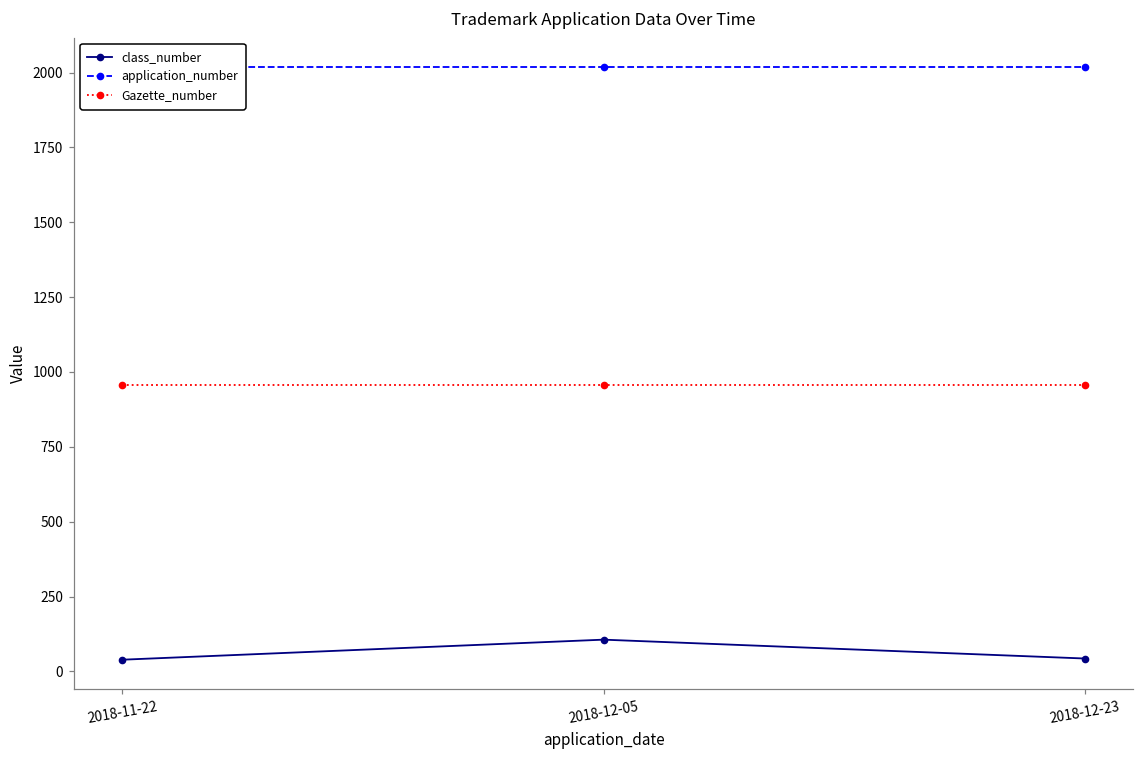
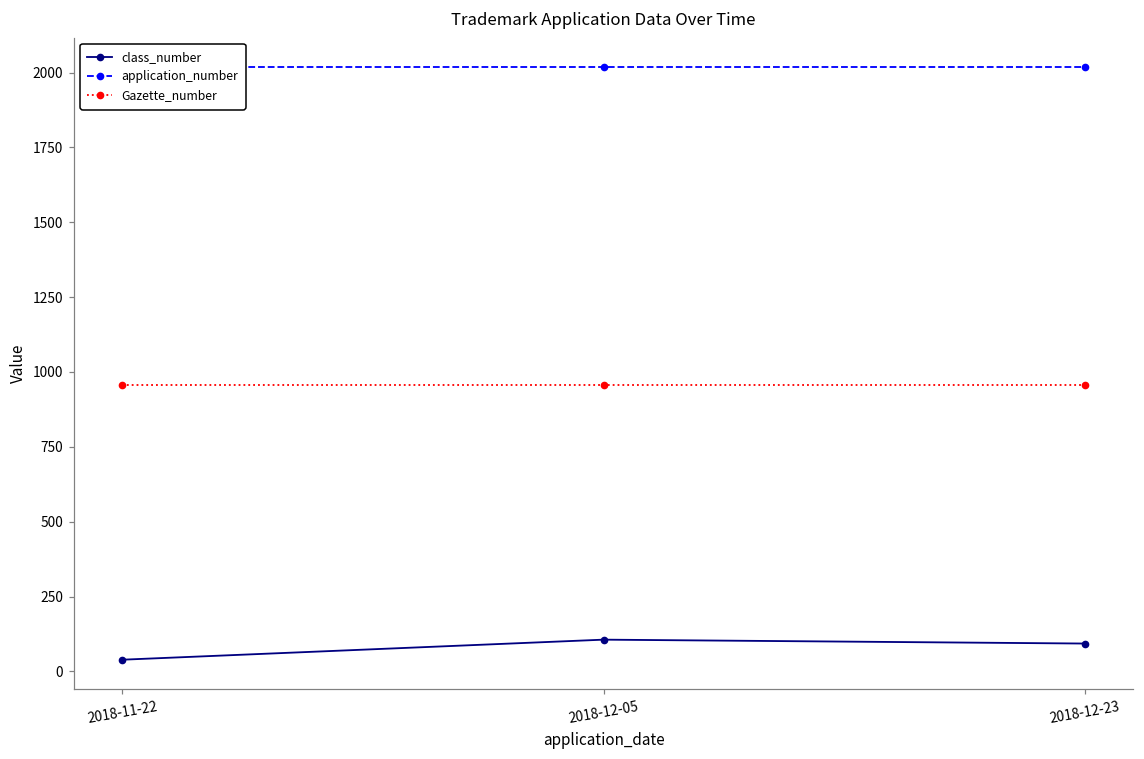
  {
    "class_number": {
      "2018-11-22": 40,
      "2018-12-05": 110,
-     "2018-12-23": 40
+     "2018-12-23": 90
    },
    "application_number": {
      "2018-12-05": 2020,
      "2018-12-23": 2020
    },
    "Gazette_number": {
      "2018-11-22": 960,
      "2018-12-05": 960,
      "2018-12-23": 960
    }
  }
